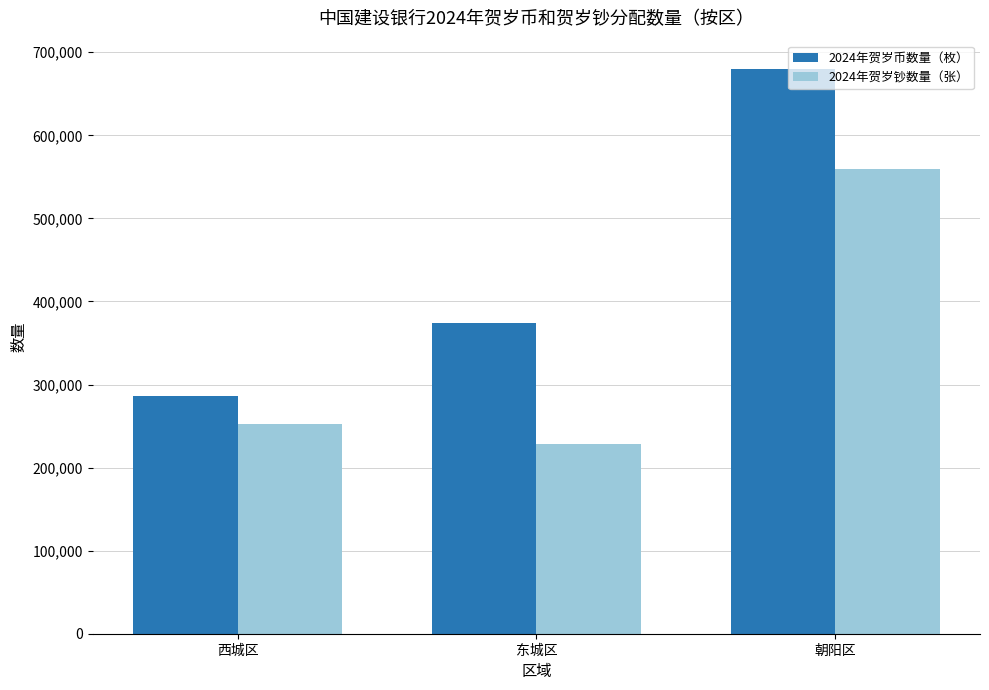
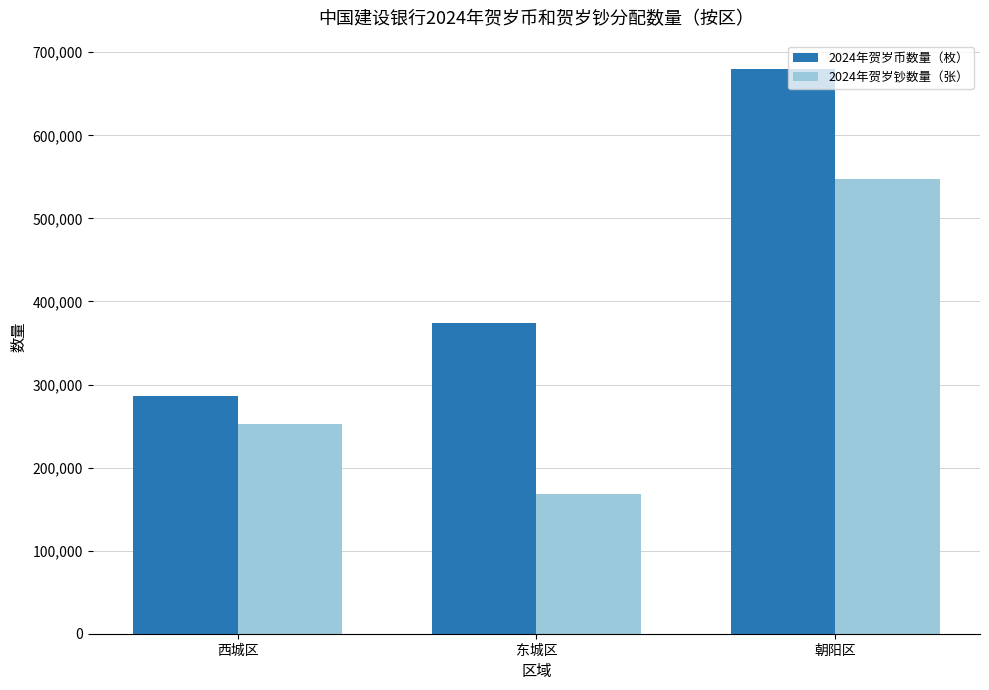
  {
    "2024年贺岁币数量（枚）": {
      "西城区": "290,000",
      "东城区": "370,000",
      "朝阳区": "680,000"
    },
    "2024年贺岁钞数量（张）": {
      "西城区": "250,000",
-     "东城区": "230,000",
-     "朝阳区": "560,000"
+     "东城区": "170,000",
+     "朝阳区": "550,000"
    }
  }
